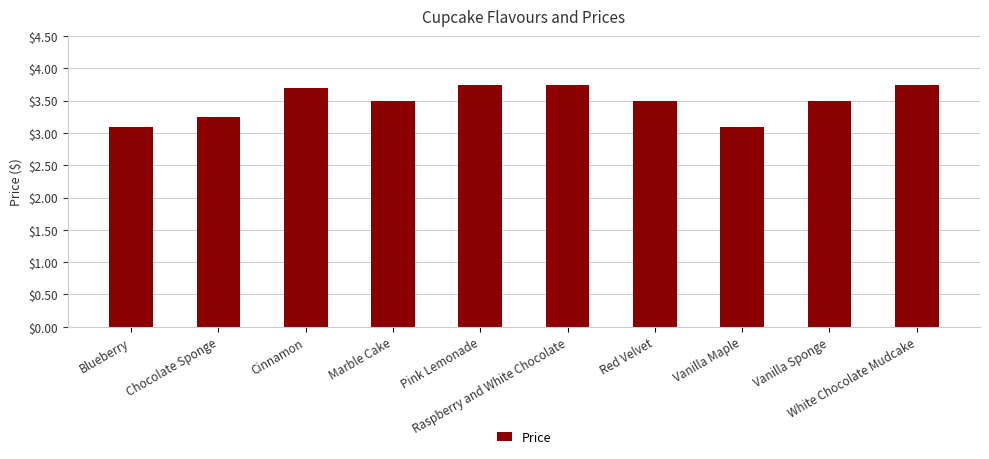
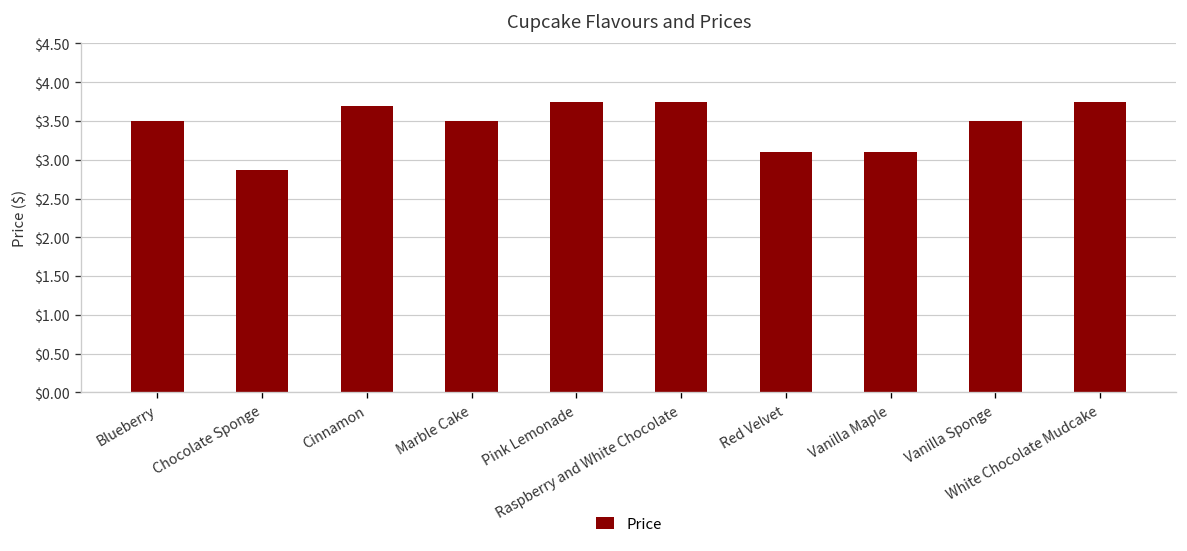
  {
-   "Blueberry": "$3.1",
-   "Chocolate Sponge": "$3.3",
+   "Blueberry": "$3.5",
+   "Chocolate Sponge": "$2.9",
    "Cinnamon": "$3.7",
    "Marble Cake": "$3.5",
    "Pink Lemonade": "$3.8",
    "Raspberry and White Chocolate": "$3.8",
-   "Red Velvet": "$3.5",
+   "Red Velvet": "$3.1",
    "Vanilla Maple": "$3.1",
    "Vanilla Sponge": "$3.5",
    "White Chocolate Mudcake": "$3.8"
  }
